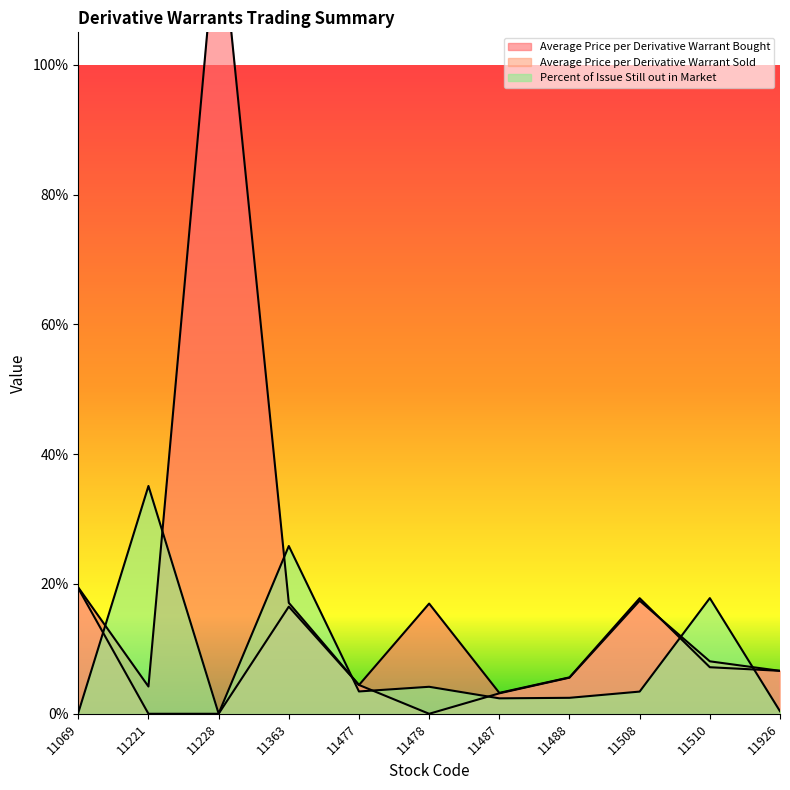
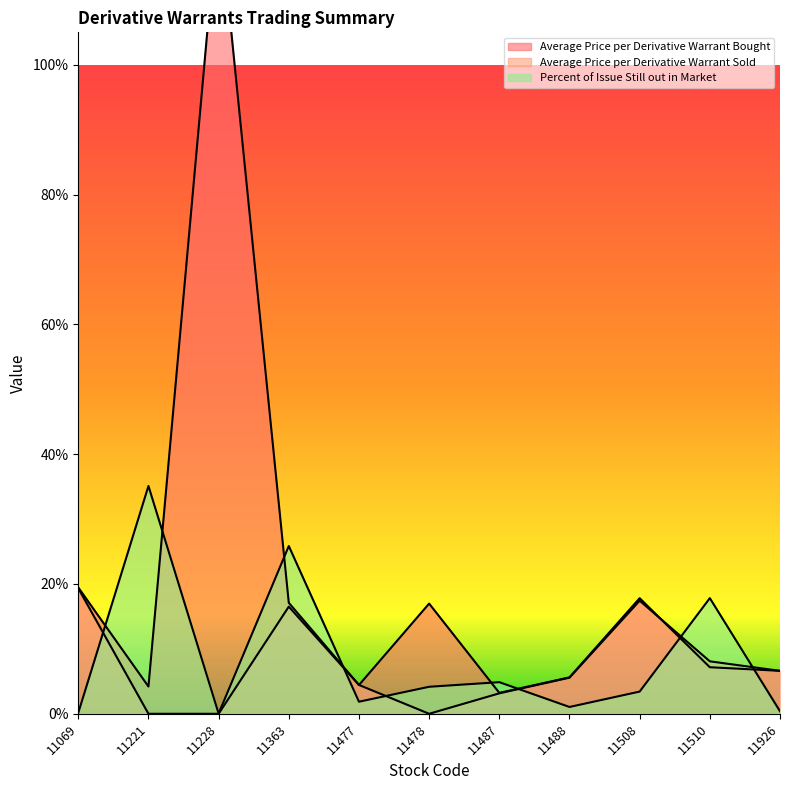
  {
    "Percent of Issue Still out in Market": {
      "11069": "0%",
      "11221": "35%",
      "11363": "26%",
-     "11477": "3%",
+     "11477": "2%",
      "11478": "4%",
-     "11487": "2%",
-     "11488": "2%",
+     "11487": "5%",
+     "11488": "1%",
      "11508": "3%",
      "11510": "18%",
      "11926": "0%"
    }
  }
